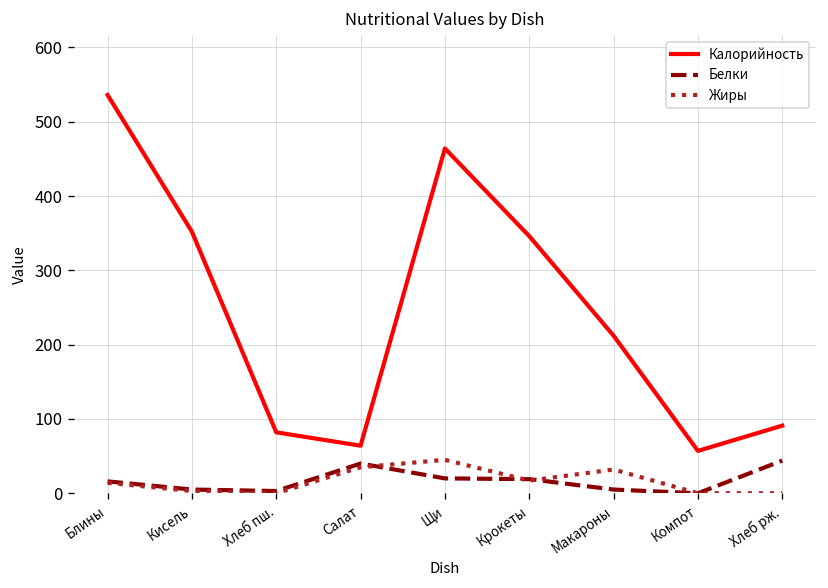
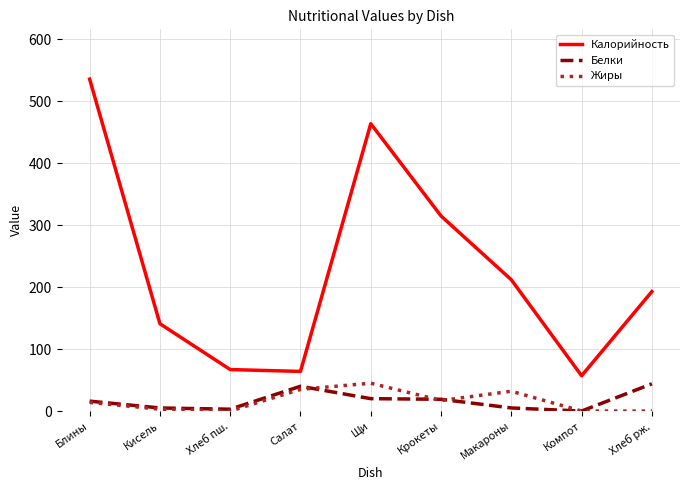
  {
    "Калорийность": {
      "Блины": 540,
-     "Кисель": 350,
-     "Хлеб пш.": 80,
+     "Кисель": 140,
+     "Хлеб пш.": 70,
      "Салат": 60,
      "Щи": 460,
-     "Крокеты": 350,
+     "Крокеты": 320,
      "Макароны": 210,
      "Компот": 60,
-     "Хлеб рж.": 90
+     "Хлеб рж.": 190
    },
    "Белки": {
      "Салат": 40,
      "Щи": 20,
      "Макароны": 10,
      "Хлеб рж.": 40
    },
    "Жиры": {
      "Салат": 40,
      "Щи": 50,
      "Макароны": 30,
      "Хлеб рж.": 0
    }
  }
